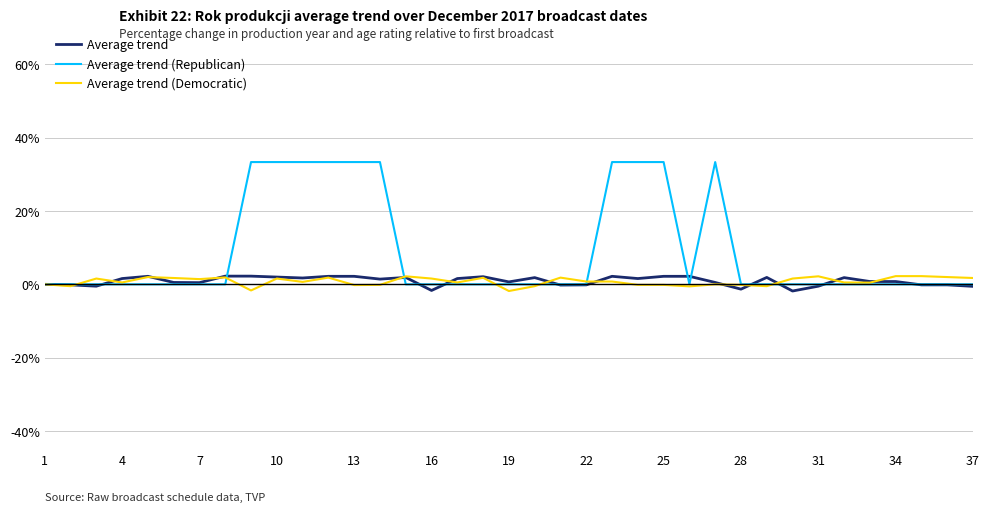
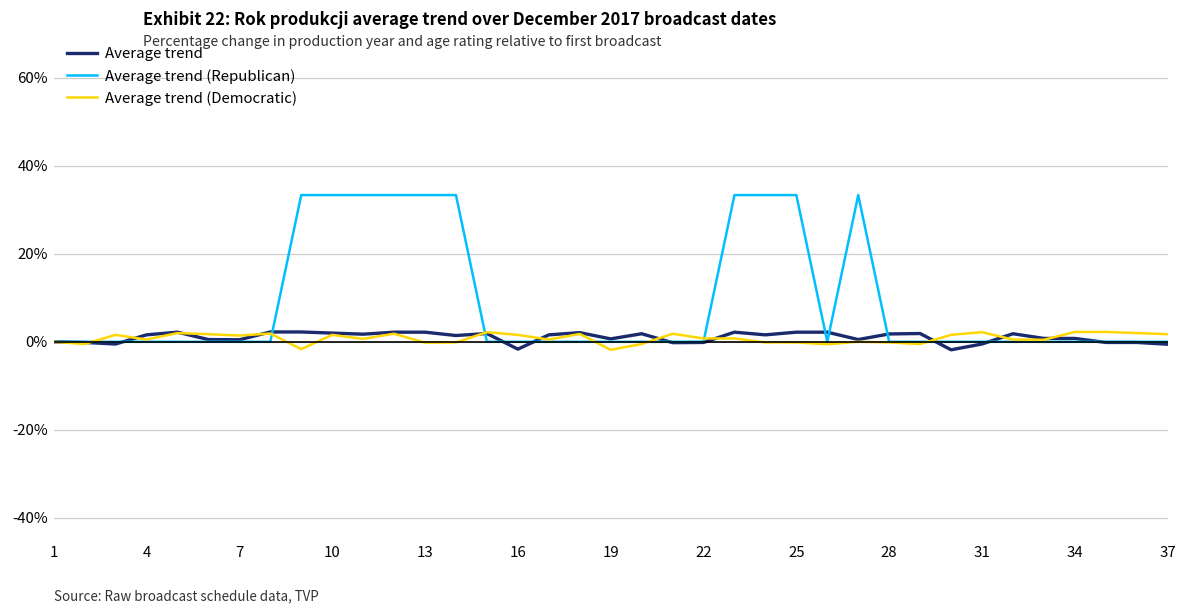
  {
    "Average trend": {
      "4": "2%",
      "13": "2%",
      "16": "-2%",
      "25": "2%",
-     "28": "-1%",
+     "28": "2%",
      "34": "1%"
    },
    "Average trend (Republican)": {
      "10": "33%",
      "13": "33%",
      "16": "0%",
      "25": "33%",
      "34": "0%"
    },
    "Average trend (Democratic)": {
      "7": "1%",
      "13": "0%",
      "16": "2%",
      "19": "-2%",
      "22": "1%",
      "25": "0%",
      "31": "2%",
      "34": "2%",
      "37": "2%"
    }
  }
